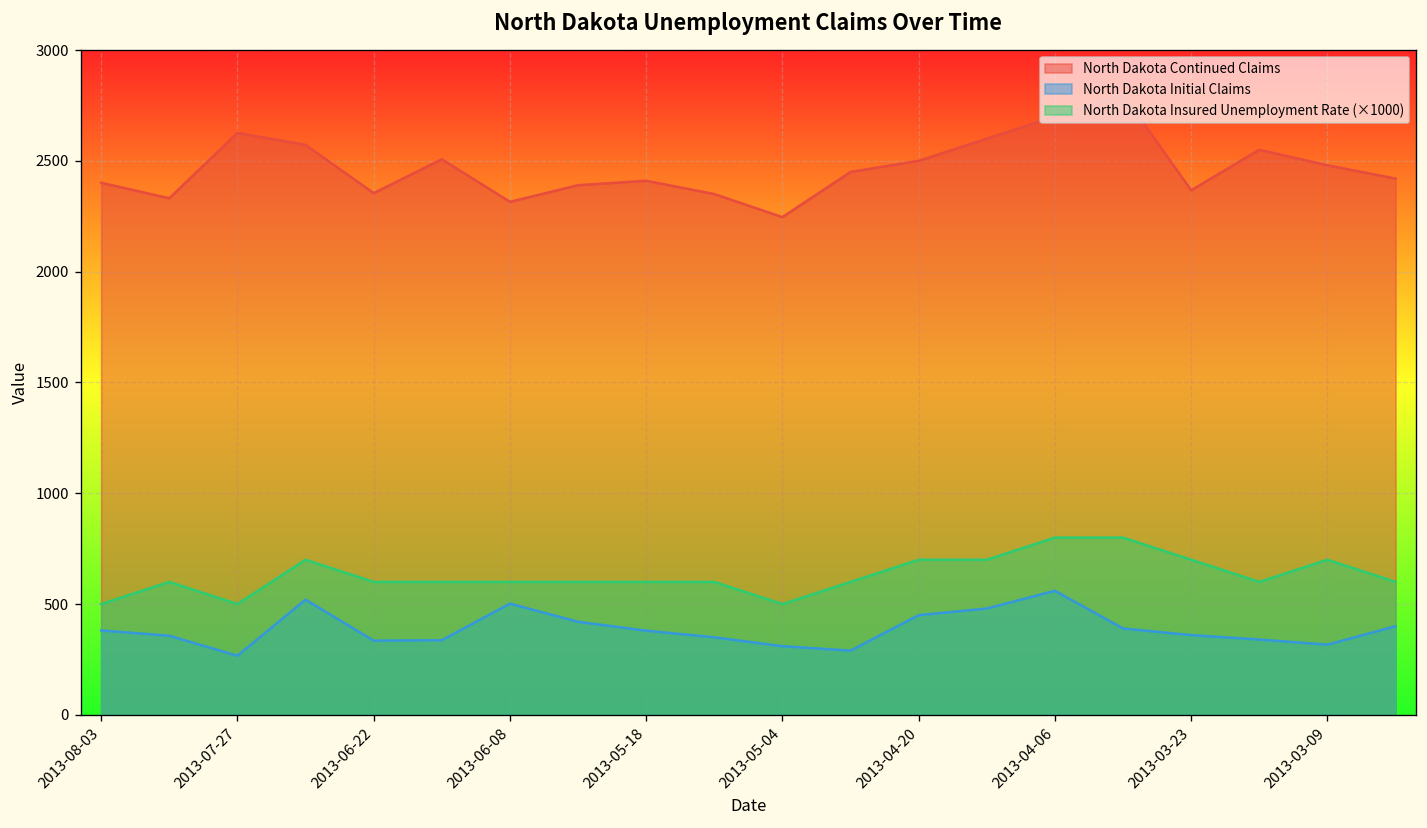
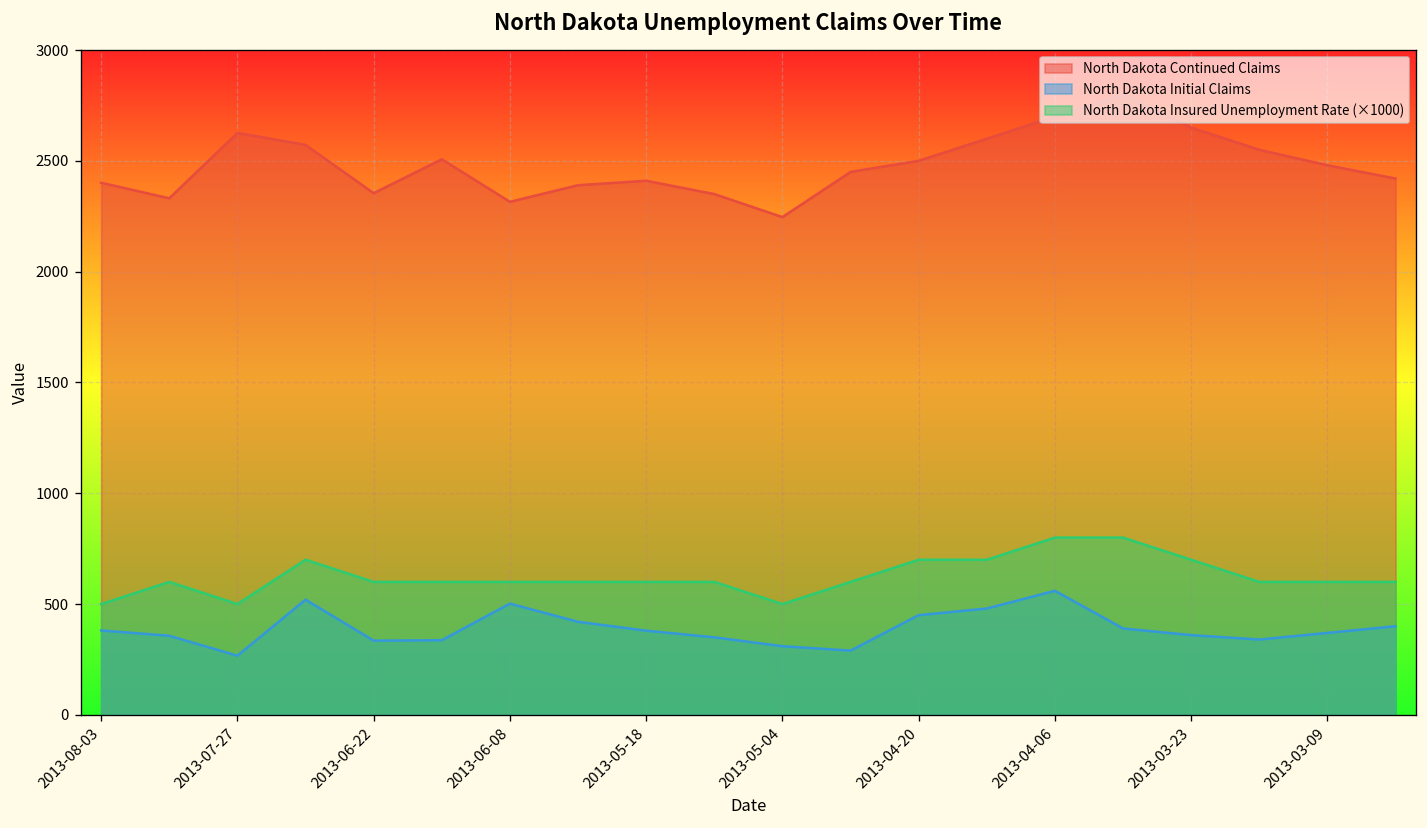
  {
    "North Dakota Continued Claims": {
      "2013-08-03": 2400,
      "2013-07-27": 2630,
      "2013-06-22": 2350,
      "2013-06-08": 2320,
      "2013-05-18": 2410,
      "2013-05-04": 2250,
      "2013-04-20": 2500,
-     "2013-03-23": 2370,
+     "2013-03-23": 2650,
      "2013-03-09": 2480
    },
    "North Dakota Initial Claims": {
      "2013-08-03": 380,
      "2013-07-27": 270,
      "2013-06-22": 340,
      "2013-06-08": 500,
      "2013-05-18": 380,
      "2013-05-04": 310,
      "2013-04-20": 450,
      "2013-04-06": 560,
      "2013-03-23": 360,
-     "2013-03-09": 320
+     "2013-03-09": 370
    },
    "North Dakota Insured Unemployment Rate (×1000)": {
      "2013-08-03": 500,
      "2013-07-27": 500,
      "2013-06-22": 600,
      "2013-06-08": 600,
      "2013-05-18": 600,
      "2013-05-04": 500,
      "2013-04-20": 700,
      "2013-04-06": 800,
      "2013-03-23": 700,
-     "2013-03-09": 700
+     "2013-03-09": 600
    }
  }
